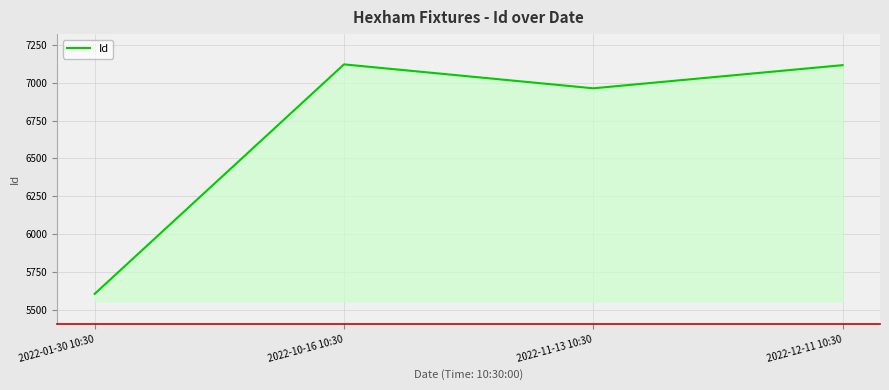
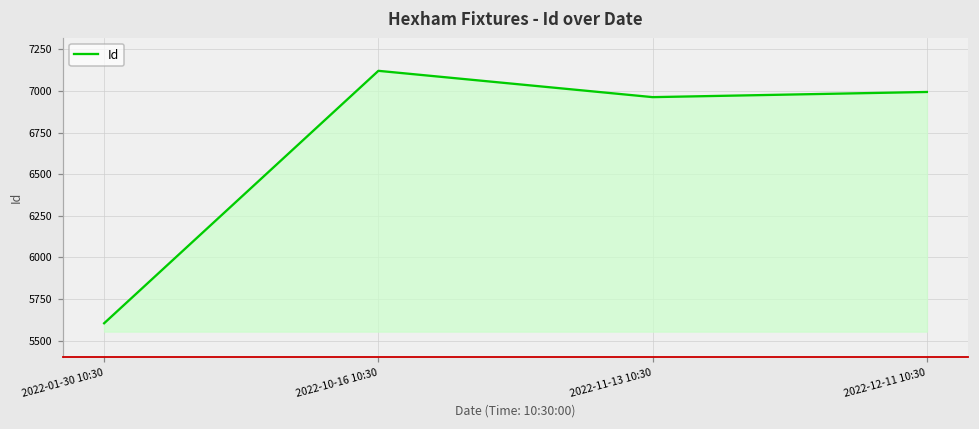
  {
    "2022-01-30 10:30": 5610,
    "2022-10-16 10:30": 7120,
    "2022-11-13 10:30": 6960,
-   "2022-12-11 10:30": 7120
+   "2022-12-11 10:30": 6990
  }
